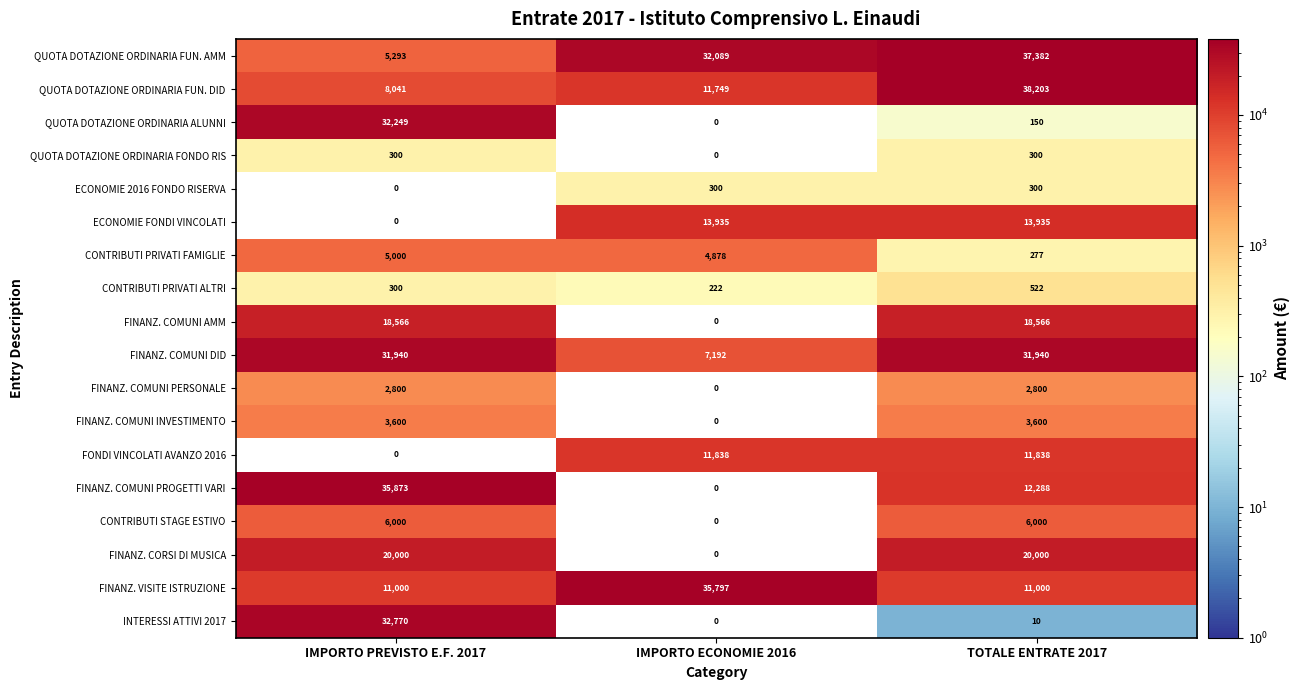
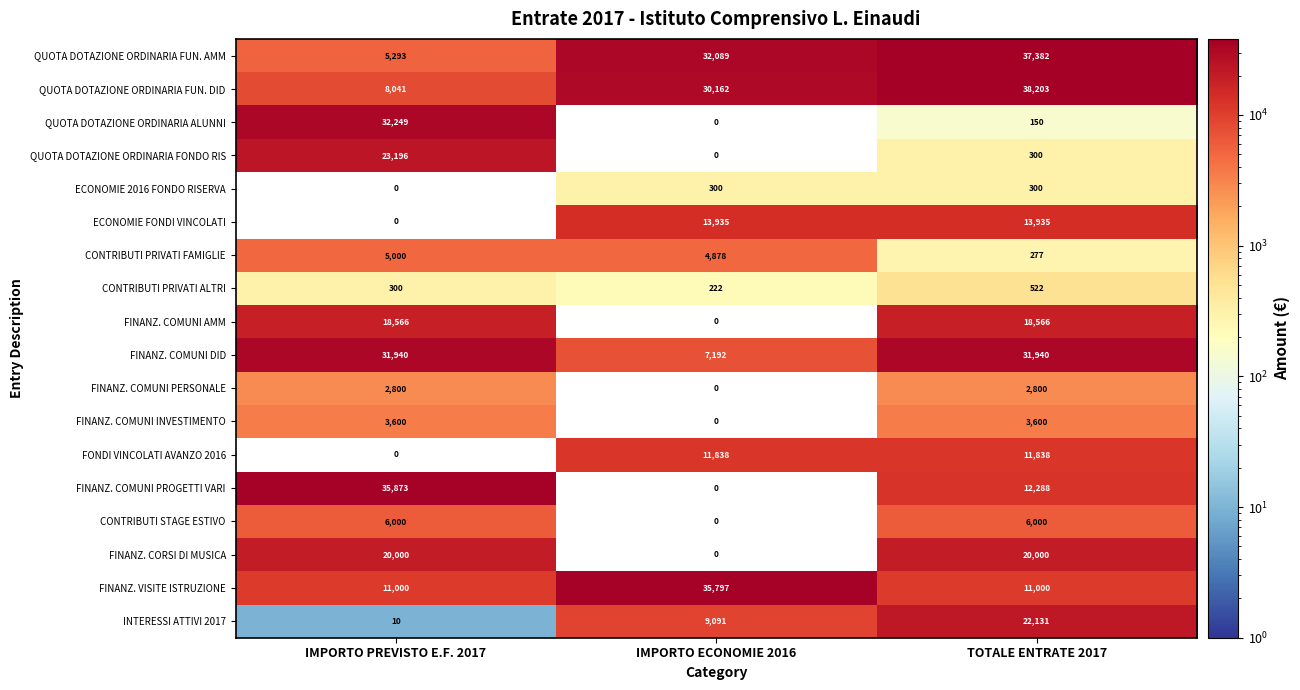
  {
    "QUOTA DOTAZIONE ORDINARIA FUN. AMM": {
      "IMPORTO PREVISTO E.F. 2017": "5,293",
      "IMPORTO ECONOMIE 2016": "32,089",
      "TOTALE ENTRATE 2017": "37,382"
    },
    "QUOTA DOTAZIONE ORDINARIA FUN. DID": {
      "IMPORTO PREVISTO E.F. 2017": "8,041",
-     "IMPORTO ECONOMIE 2016": "11,749",
+     "IMPORTO ECONOMIE 2016": "30,162",
      "TOTALE ENTRATE 2017": "38,203"
    },
    "QUOTA DOTAZIONE ORDINARIA ALUNNI": {
      "IMPORTO PREVISTO E.F. 2017": "32,249",
      "IMPORTO ECONOMIE 2016": "0",
      "TOTALE ENTRATE 2017": "150"
    },
    "QUOTA DOTAZIONE ORDINARIA FONDO RIS": {
-     "IMPORTO PREVISTO E.F. 2017": "300",
+     "IMPORTO PREVISTO E.F. 2017": "23,196",
      "IMPORTO ECONOMIE 2016": "0",
      "TOTALE ENTRATE 2017": "300"
    },
    "ECONOMIE 2016 FONDO RISERVA": {
      "IMPORTO PREVISTO E.F. 2017": "0",
      "IMPORTO ECONOMIE 2016": "300",
      "TOTALE ENTRATE 2017": "300"
    },
    "ECONOMIE FONDI VINCOLATI": {
      "IMPORTO PREVISTO E.F. 2017": "0",
      "IMPORTO ECONOMIE 2016": "13,935",
      "TOTALE ENTRATE 2017": "13,935"
    },
    "CONTRIBUTI PRIVATI FAMIGLIE": {
      "IMPORTO PREVISTO E.F. 2017": "5,000",
      "IMPORTO ECONOMIE 2016": "4,878",
      "TOTALE ENTRATE 2017": "277"
    },
    "CONTRIBUTI PRIVATI ALTRI": {
      "IMPORTO PREVISTO E.F. 2017": "300",
      "IMPORTO ECONOMIE 2016": "222",
      "TOTALE ENTRATE 2017": "522"
    },
    "FINANZ. COMUNI AMM": {
      "IMPORTO PREVISTO E.F. 2017": "18,566",
      "IMPORTO ECONOMIE 2016": "0",
      "TOTALE ENTRATE 2017": "18,566"
    },
    "FINANZ. COMUNI DID": {
      "IMPORTO PREVISTO E.F. 2017": "31,940",
      "IMPORTO ECONOMIE 2016": "7,192",
      "TOTALE ENTRATE 2017": "31,940"
    },
    "FINANZ. COMUNI PERSONALE": {
      "IMPORTO PREVISTO E.F. 2017": "2,800",
      "IMPORTO ECONOMIE 2016": "0",
      "TOTALE ENTRATE 2017": "2,800"
    },
    "FINANZ. COMUNI INVESTIMENTO": {
      "IMPORTO PREVISTO E.F. 2017": "3,600",
      "IMPORTO ECONOMIE 2016": "0",
      "TOTALE ENTRATE 2017": "3,600"
    },
    "FONDI VINCOLATI AVANZO 2016": {
      "IMPORTO PREVISTO E.F. 2017": "0",
      "IMPORTO ECONOMIE 2016": "11,838",
      "TOTALE ENTRATE 2017": "11,838"
    },
    "FINANZ. COMUNI PROGETTI VARI": {
      "IMPORTO PREVISTO E.F. 2017": "35,873",
      "IMPORTO ECONOMIE 2016": "0",
      "TOTALE ENTRATE 2017": "12,288"
    },
    "CONTRIBUTI STAGE ESTIVO": {
      "IMPORTO PREVISTO E.F. 2017": "6,000",
      "IMPORTO ECONOMIE 2016": "0",
      "TOTALE ENTRATE 2017": "6,000"
    },
    "FINANZ. CORSI DI MUSICA": {
      "IMPORTO PREVISTO E.F. 2017": "20,000",
      "IMPORTO ECONOMIE 2016": "0",
      "TOTALE ENTRATE 2017": "20,000"
    },
    "FINANZ. VISITE ISTRUZIONE": {
      "IMPORTO PREVISTO E.F. 2017": "11,000",
      "IMPORTO ECONOMIE 2016": "35,797",
      "TOTALE ENTRATE 2017": "11,000"
    },
    "INTERESSI ATTIVI 2017": {
-     "IMPORTO PREVISTO E.F. 2017": "32,770",
-     "IMPORTO ECONOMIE 2016": "0",
-     "TOTALE ENTRATE 2017": "10"
+     "IMPORTO PREVISTO E.F. 2017": "10",
+     "IMPORTO ECONOMIE 2016": "9,091",
+     "TOTALE ENTRATE 2017": "22,131"
    }
  }
